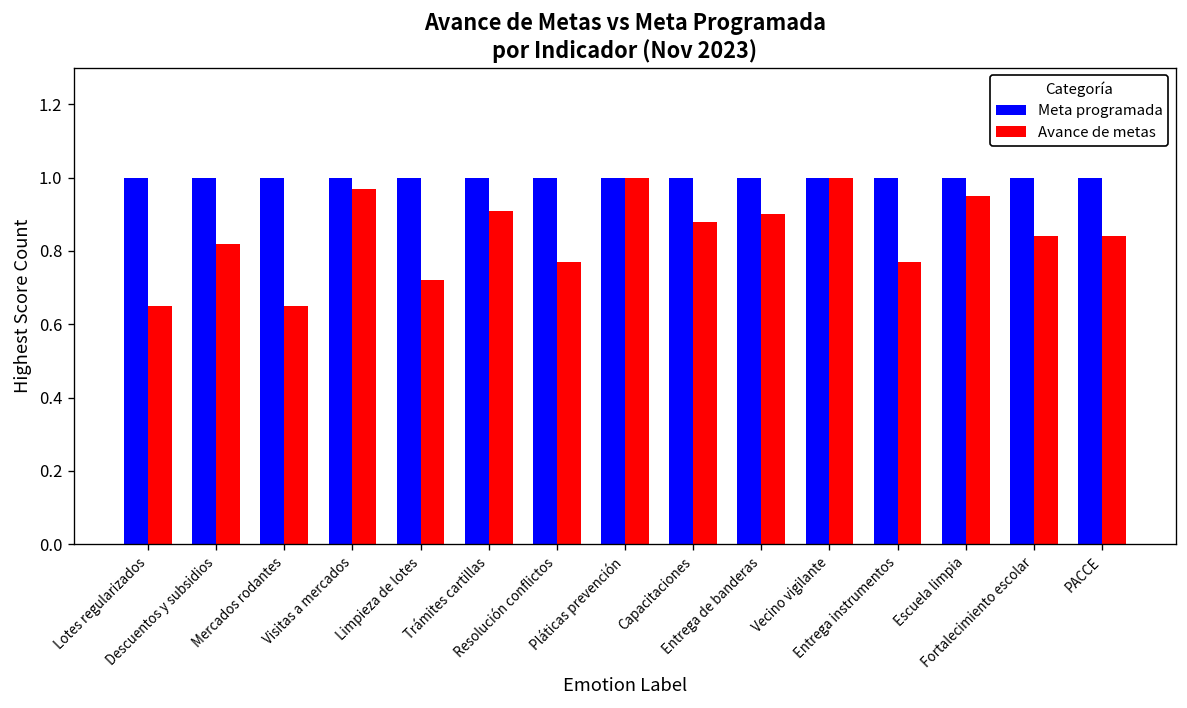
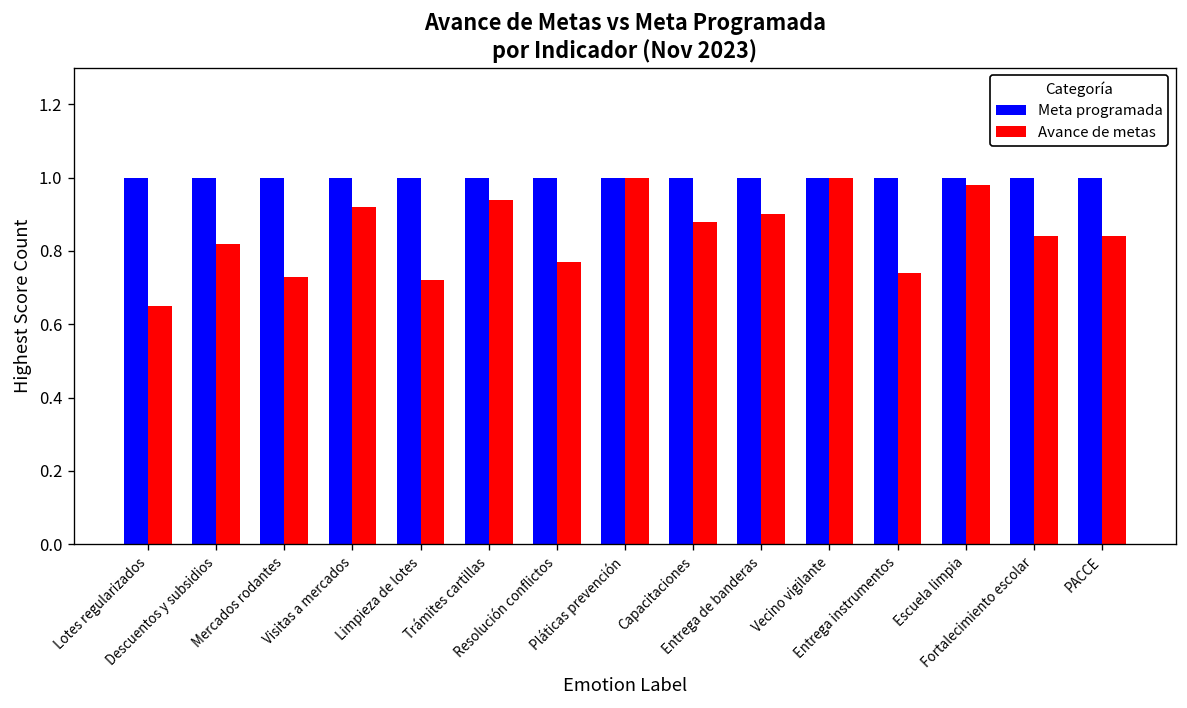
  {
    "Meta programada": {
      "Lotes regularizados": 1.00,
      "Descuentos y subsidios": 1.00,
      "Mercados rodantes": 1.00,
      "Visitas a mercados": 1.00,
      "Limpieza de lotes": 1.00,
      "Trámites cartillas": 1.00,
      "Resolución conflictos": 1.00,
      "Pláticas prevención": 1.00,
      "Capacitaciones": 1.00,
      "Entrega de banderas": 1.00,
      "Vecino vigilante": 1.00,
      "Entrega instrumentos": 1.00,
      "Escuela limpia": 1.00,
      "Fortalecimiento escolar": 1.00,
      "PACCE": 1.00
    },
    "Avance de metas": {
      "Lotes regularizados": 0.65,
      "Descuentos y subsidios": 0.82,
-     "Mercados rodantes": 0.65,
-     "Visitas a mercados": 0.97,
+     "Mercados rodantes": 0.73,
+     "Visitas a mercados": 0.92,
      "Limpieza de lotes": 0.72,
-     "Trámites cartillas": 0.91,
+     "Trámites cartillas": 0.94,
      "Resolución conflictos": 0.77,
      "Pláticas prevención": 1.00,
      "Capacitaciones": 0.88,
      "Entrega de banderas": 0.90,
      "Vecino vigilante": 1.00,
-     "Entrega instrumentos": 0.77,
-     "Escuela limpia": 0.95,
+     "Entrega instrumentos": 0.74,
+     "Escuela limpia": 0.98,
      "Fortalecimiento escolar": 0.84,
      "PACCE": 0.84
    }
  }
